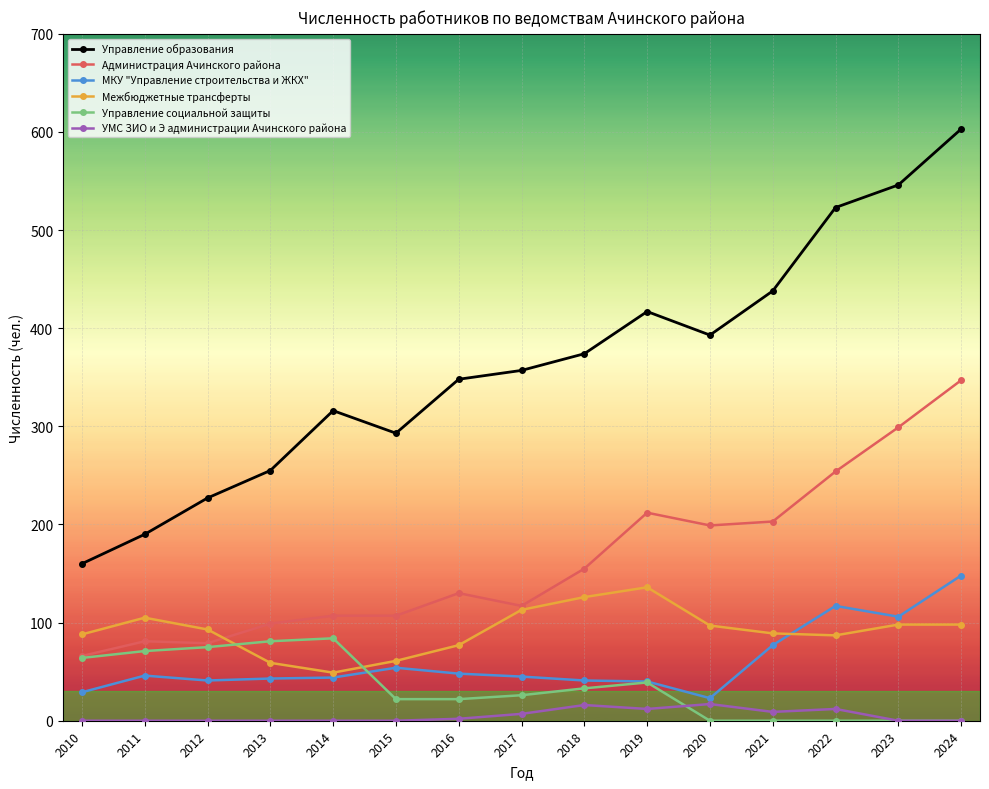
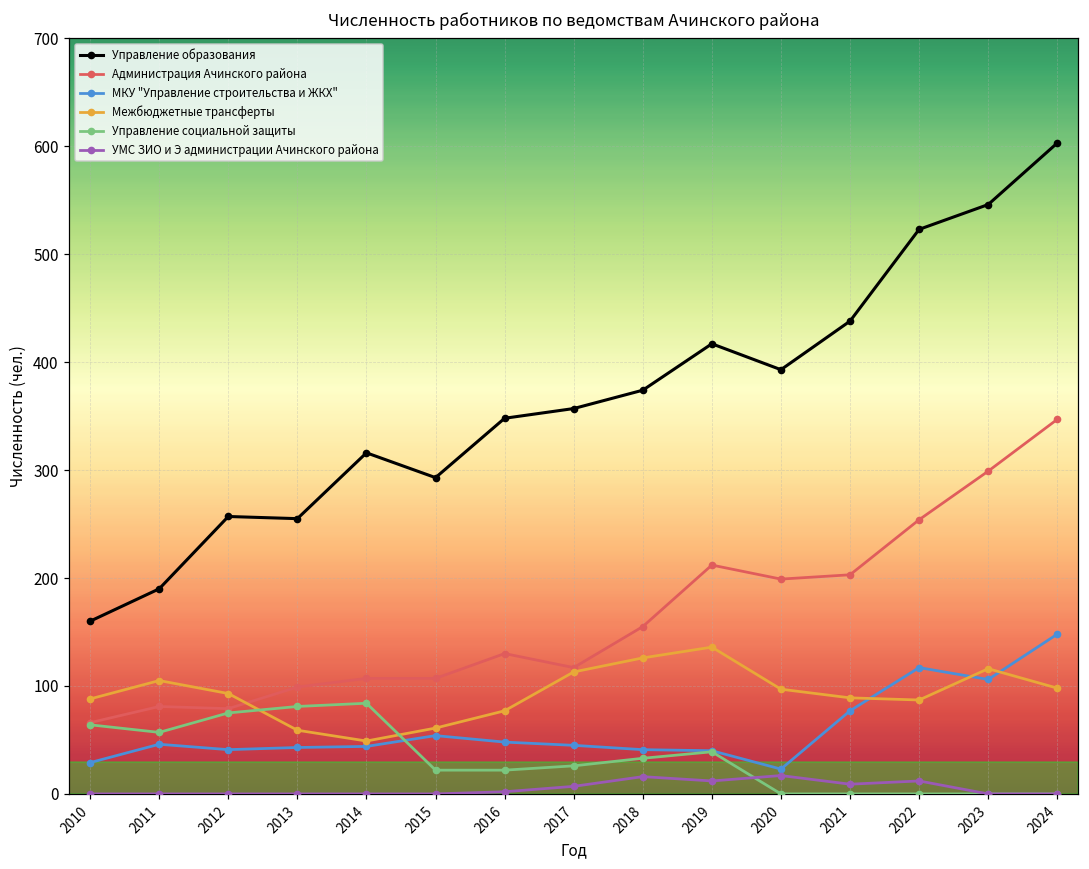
  {
    "Управление образования": {
      "2010": 160,
      "2011": 190,
-     "2012": 230,
+     "2012": 260,
      "2013": 260,
      "2014": 320,
      "2015": 290,
      "2016": 350,
      "2017": 360,
      "2018": 370,
      "2019": 420,
      "2020": 390,
      "2021": 440,
      "2022": 520,
      "2023": 550,
      "2024": 600
    },
    "Администрация Ачинского района": {
      "2011": 80,
      "2012": 80,
      "2013": 100,
      "2014": 110,
      "2015": 110,
      "2016": 130,
      "2017": 120,
      "2018": 160,
      "2019": 210,
      "2020": 200,
      "2021": 200,
      "2022": 250,
      "2023": 300,
      "2024": 350
    },
    "МКУ \"Управление строительства и ЖКХ\"": {
      "2011": 50,
      "2012": 40,
      "2013": 40,
      "2014": 40,
      "2015": 50,
      "2016": 50,
      "2017": 50,
      "2018": 40,
      "2021": 80,
      "2022": 120,
      "2023": 110,
      "2024": 150
    },
    "Межбюджетные трансферты": {
      "2010": 90,
      "2011": 110,
      "2012": 90,
      "2013": 60,
      "2014": 50,
      "2015": 60,
      "2016": 80,
      "2017": 110,
      "2018": 130,
      "2019": 140,
      "2020": 100,
      "2021": 90,
      "2022": 90,
-     "2023": 100,
+     "2023": 120,
      "2024": 100
    },
    "Управление социальной защиты": {
-     "2011": 70,
+     "2011": 60,
      "2012": 80,
      "2013": 80,
      "2014": 80,
      "2018": 30
    }
  }
